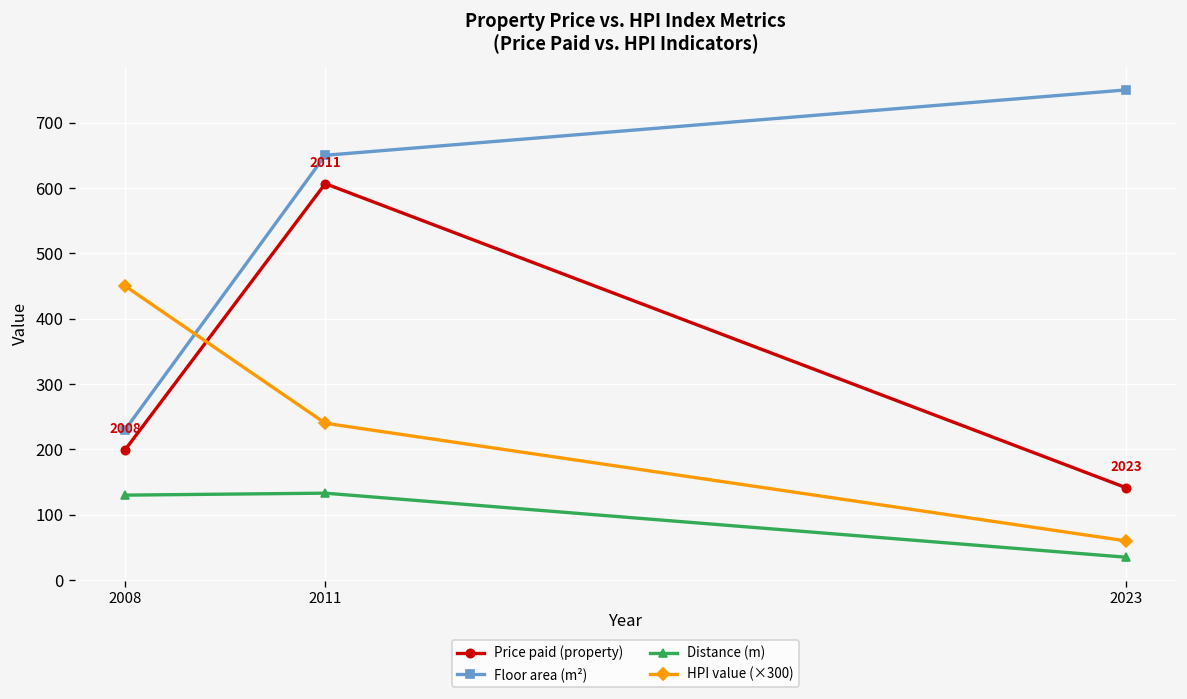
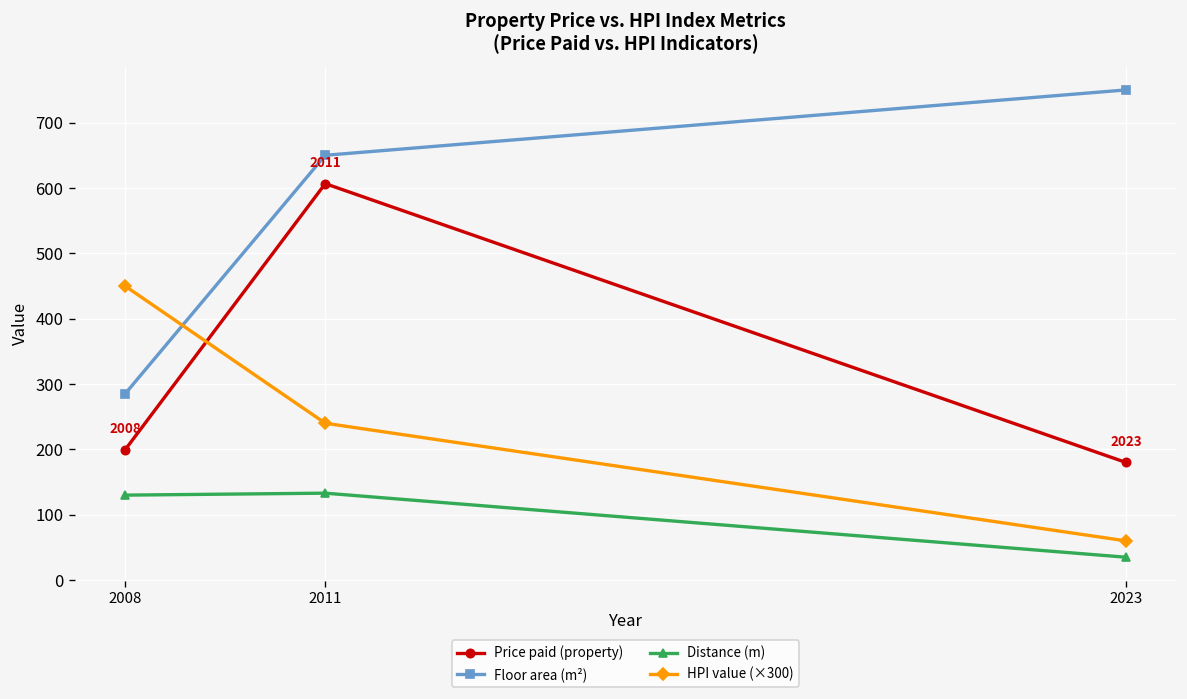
  {
    "Price paid (property)": {
      "2011": 610,
-     "2023": 140
+     "2023": 180
    },
    "Floor area (m²)": {
-     "2008": 230,
+     "2008": 290,
      "2023": 750
    },
    "Distance (m)": {
      "2008": 130,
      "2011": 130,
      "2023": 40
    },
    "HPI value (×300)": {
      "2008": 450,
      "2011": 240,
      "2023": 60
    }
  }
